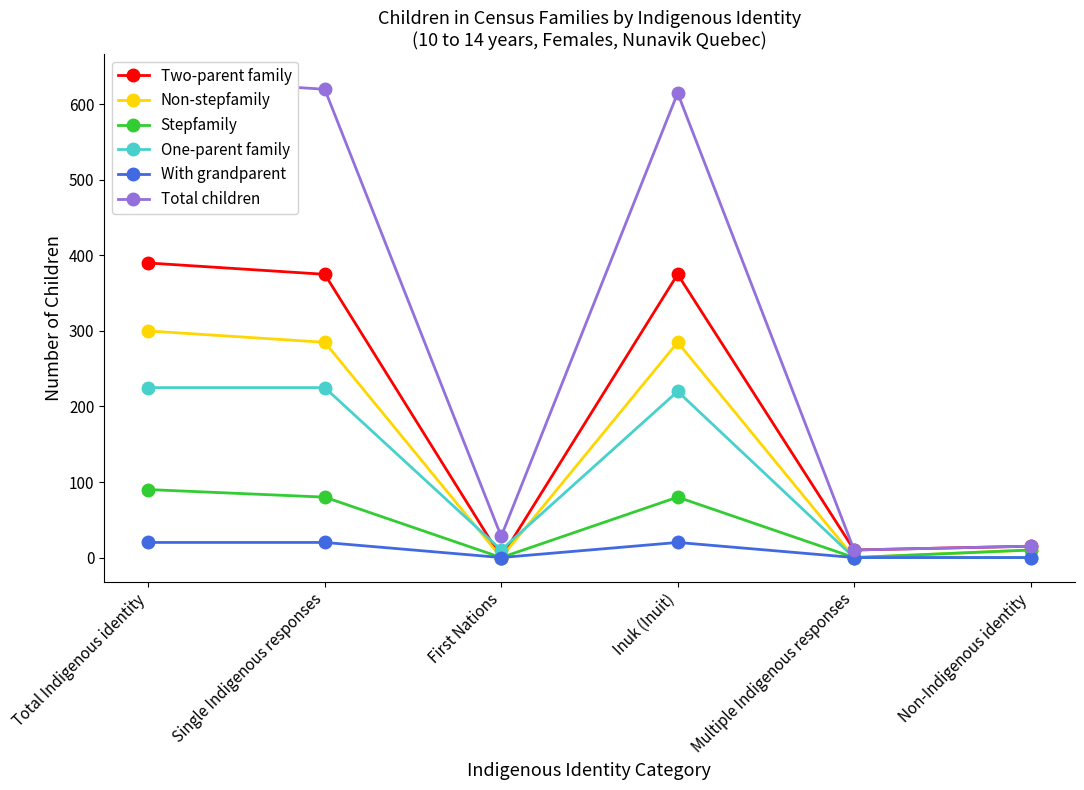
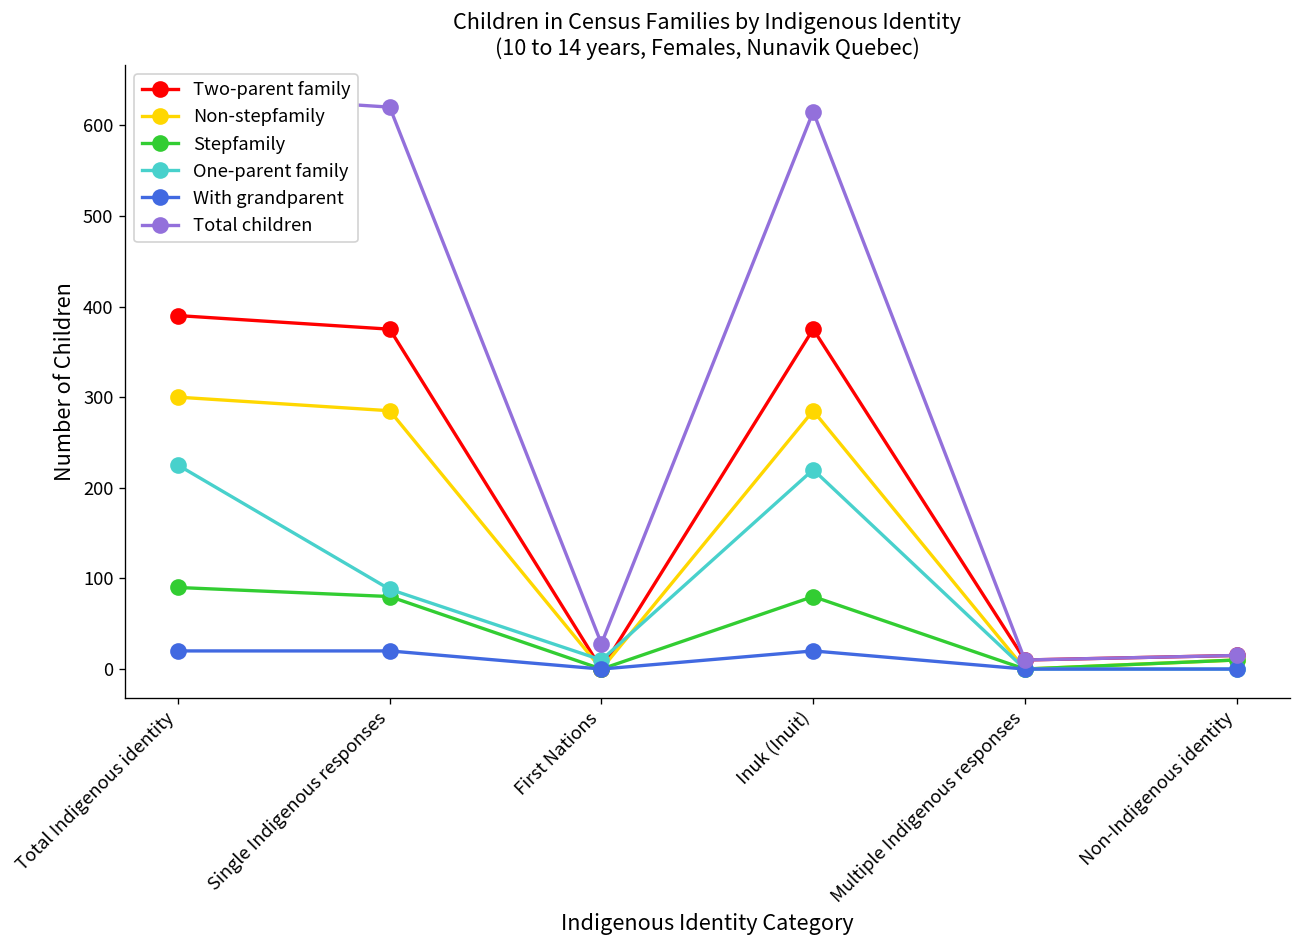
  {
    "Two-parent family": {
      "Total Indigenous identity": 390,
      "Single Indigenous responses": 380,
      "Inuk (Inuit)": 380
    },
    "Non-stepfamily": {
      "Total Indigenous identity": 300,
      "Single Indigenous responses": 290,
      "Inuk (Inuit)": 290
    },
    "Stepfamily": {
      "Total Indigenous identity": 90,
      "Single Indigenous responses": 80,
      "Inuk (Inuit)": 80
    },
    "One-parent family": {
      "Total Indigenous identity": 230,
-     "Single Indigenous responses": 230,
+     "Single Indigenous responses": 90,
      "First Nations": 10,
      "Inuk (Inuit)": 220
    },
    "With grandparent": {
      "Total Indigenous identity": 20,
      "Single Indigenous responses": 20,
      "Inuk (Inuit)": 20
    },
    "Total children": {
      "Single Indigenous responses": 620,
      "First Nations": 30,
      "Inuk (Inuit)": 620
    }
  }
